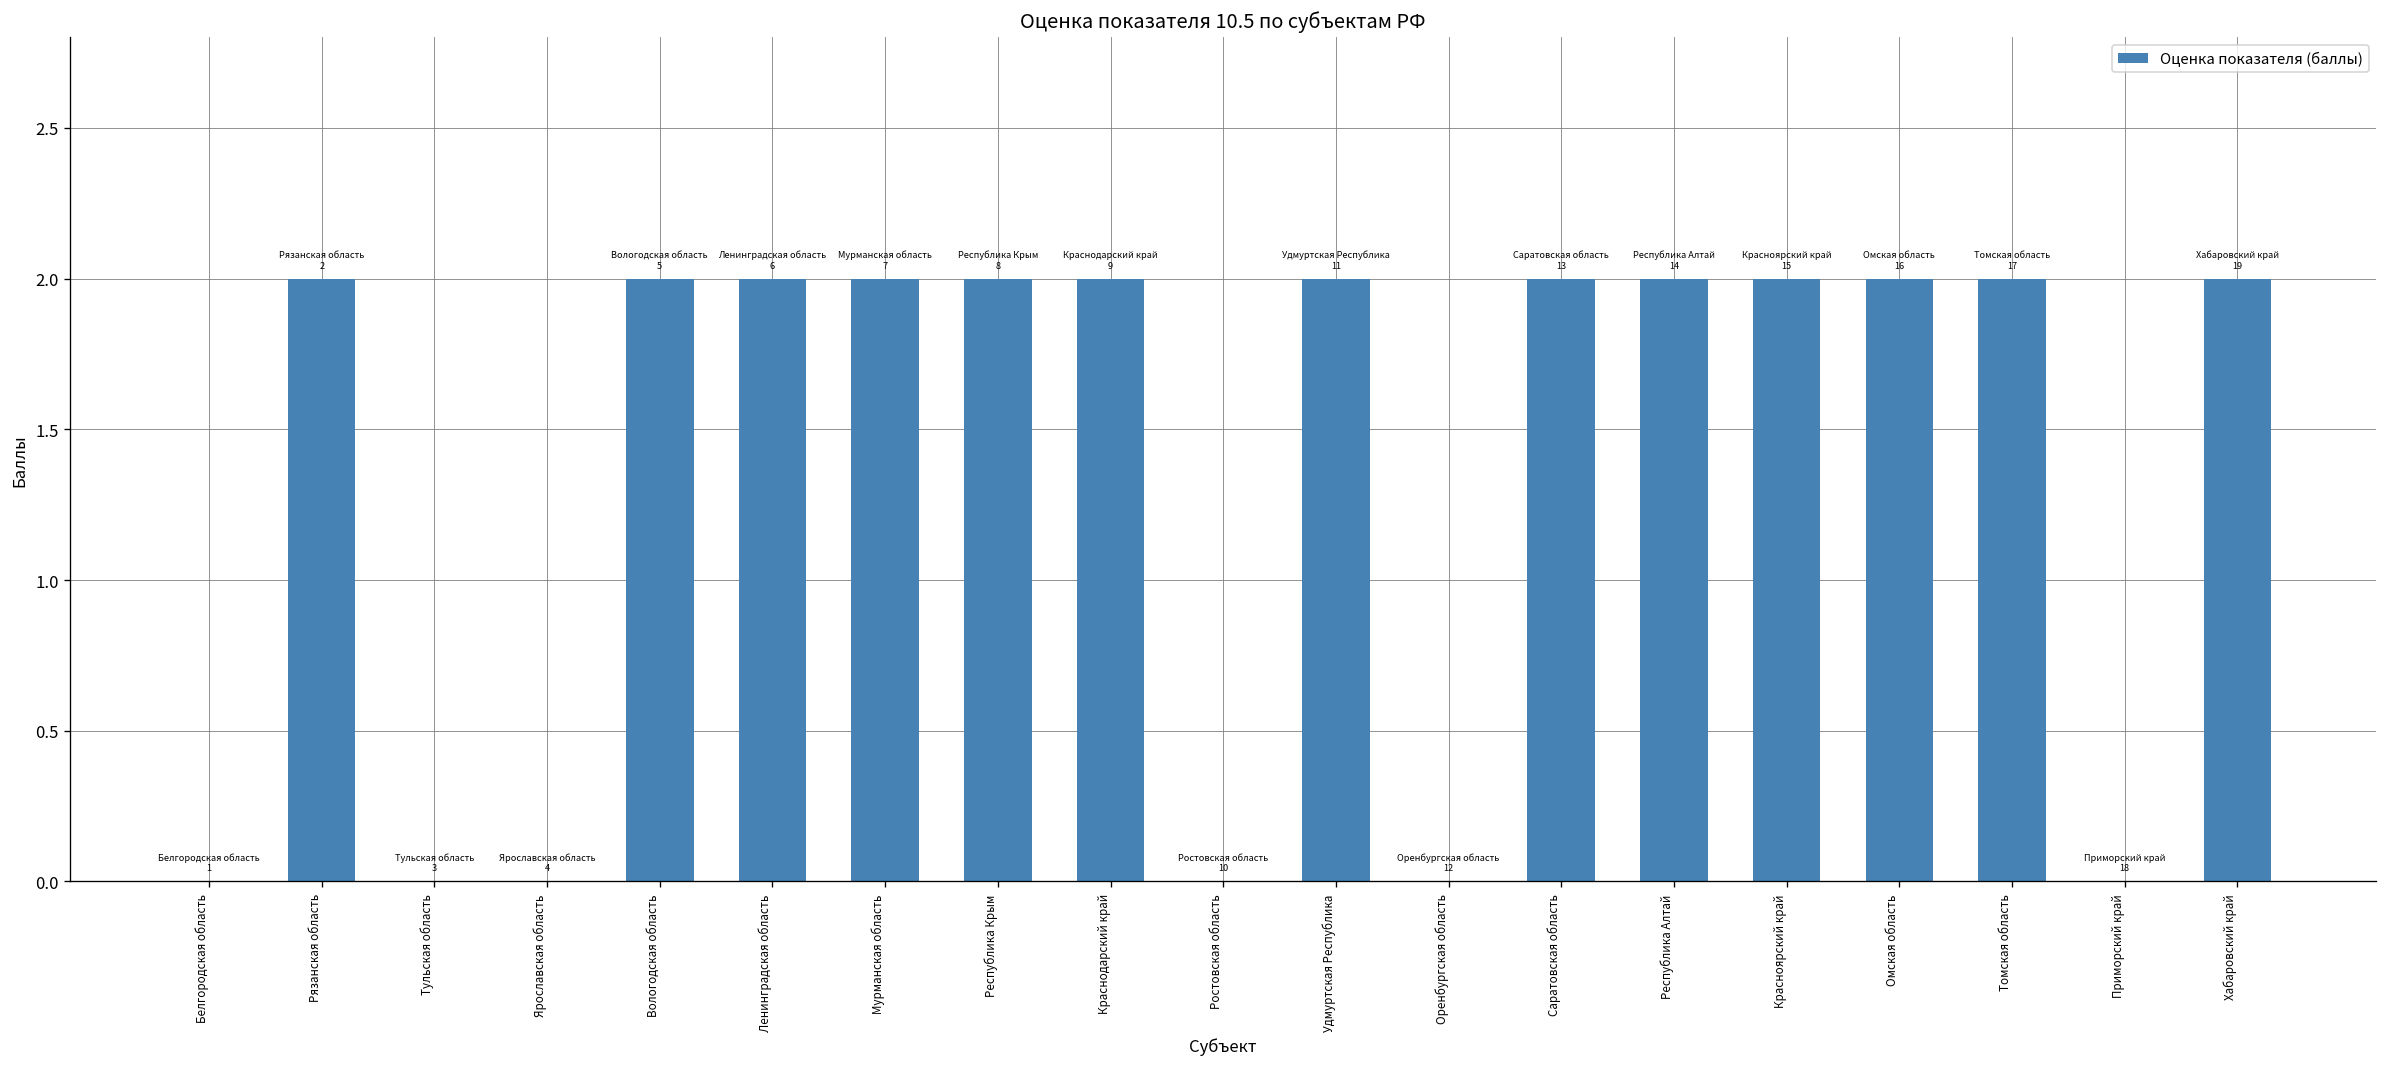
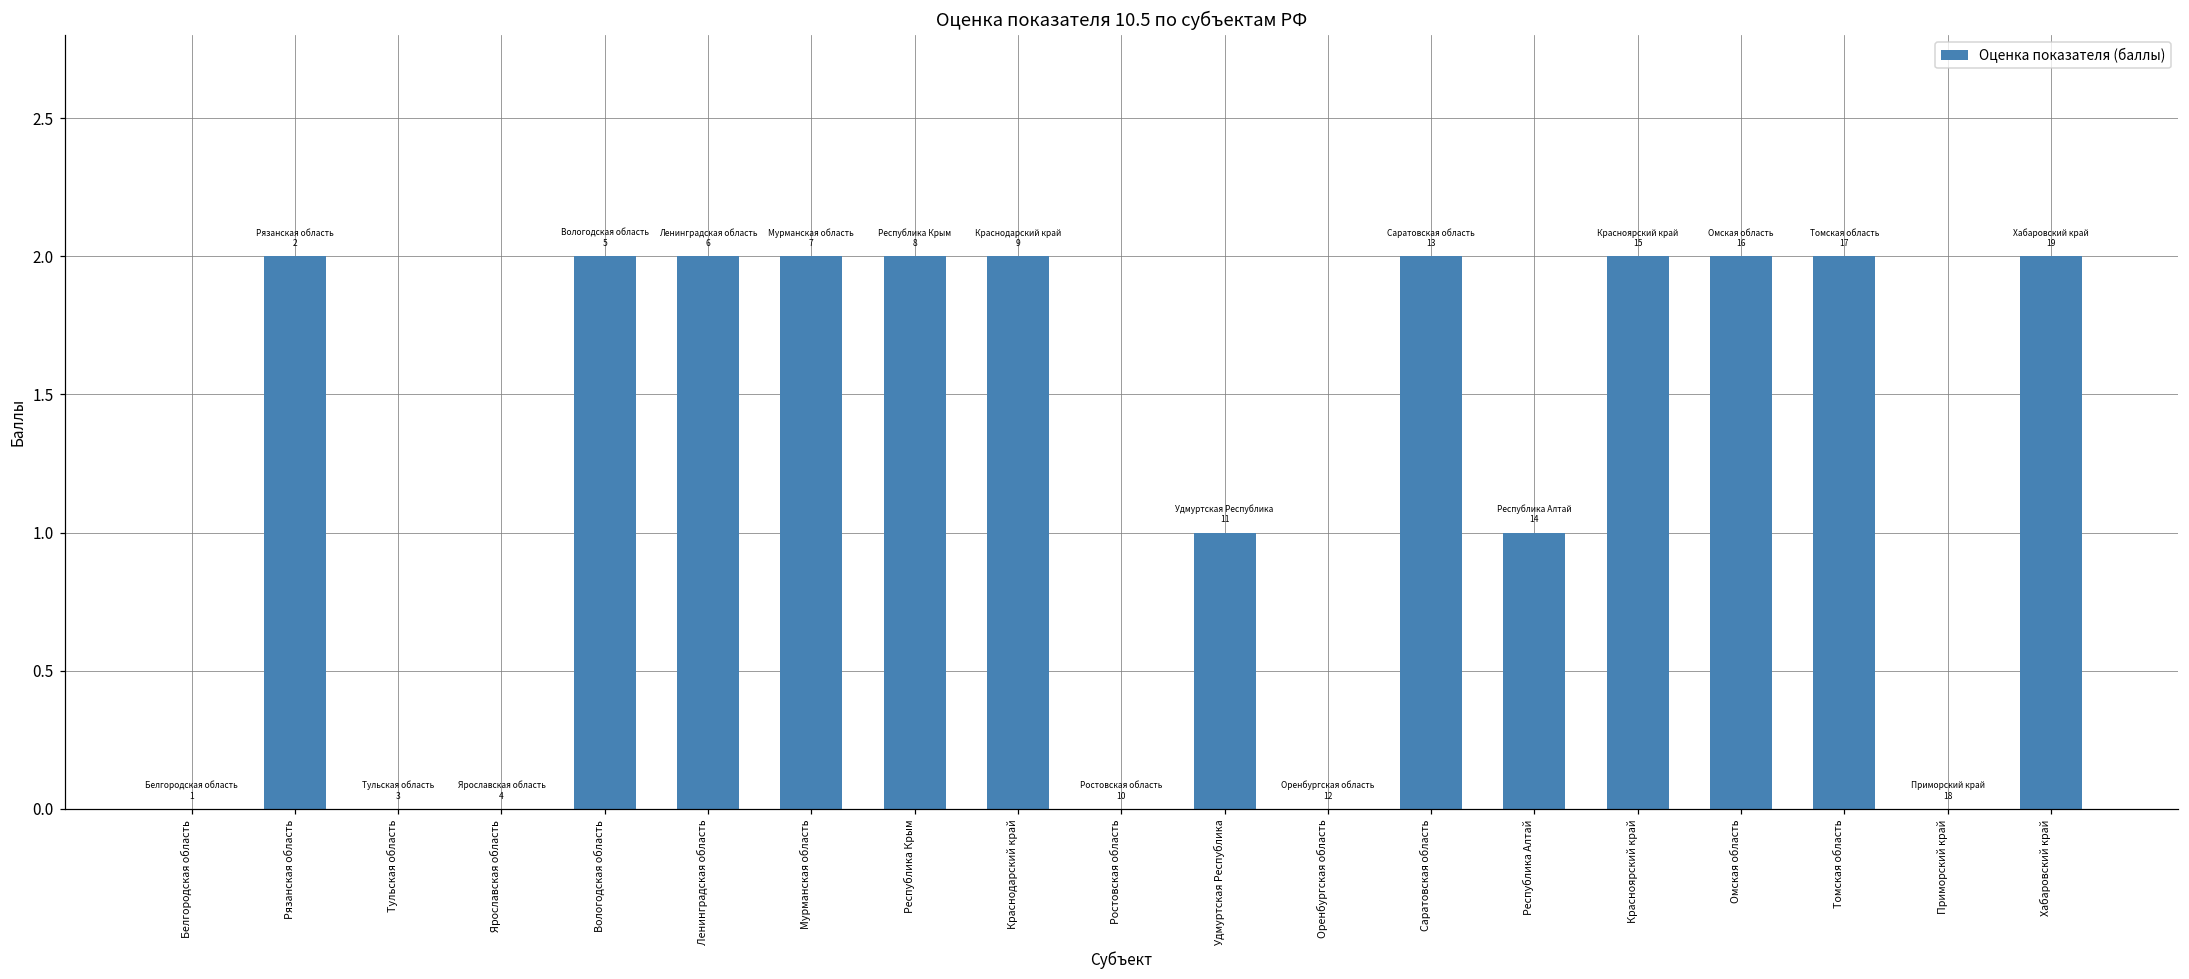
  {
-   "Удмуртская Республика": 2,
-   "Республика Алтай": 2
+   "Удмуртская Республика": 1,
+   "Республика Алтай": 1
  }
